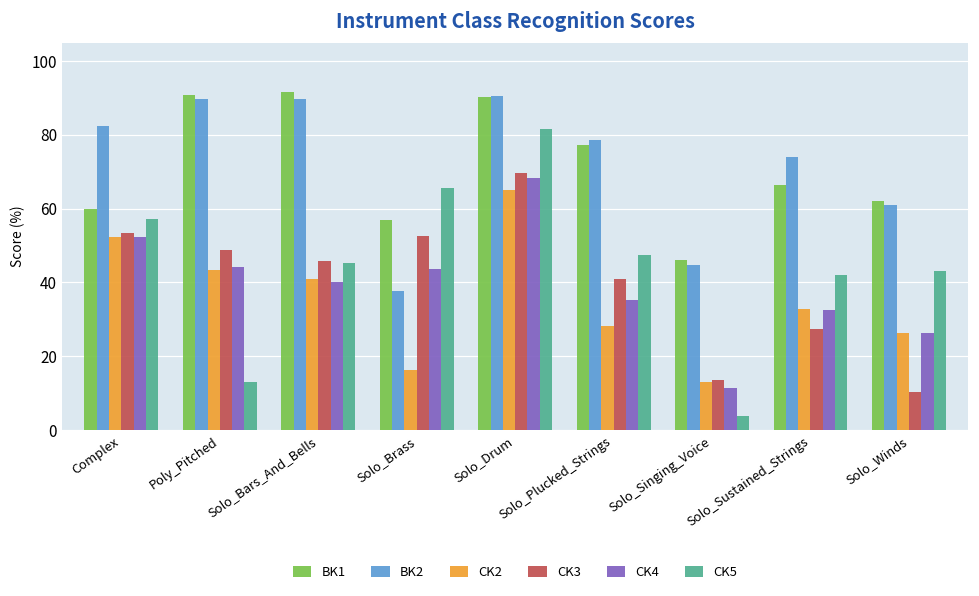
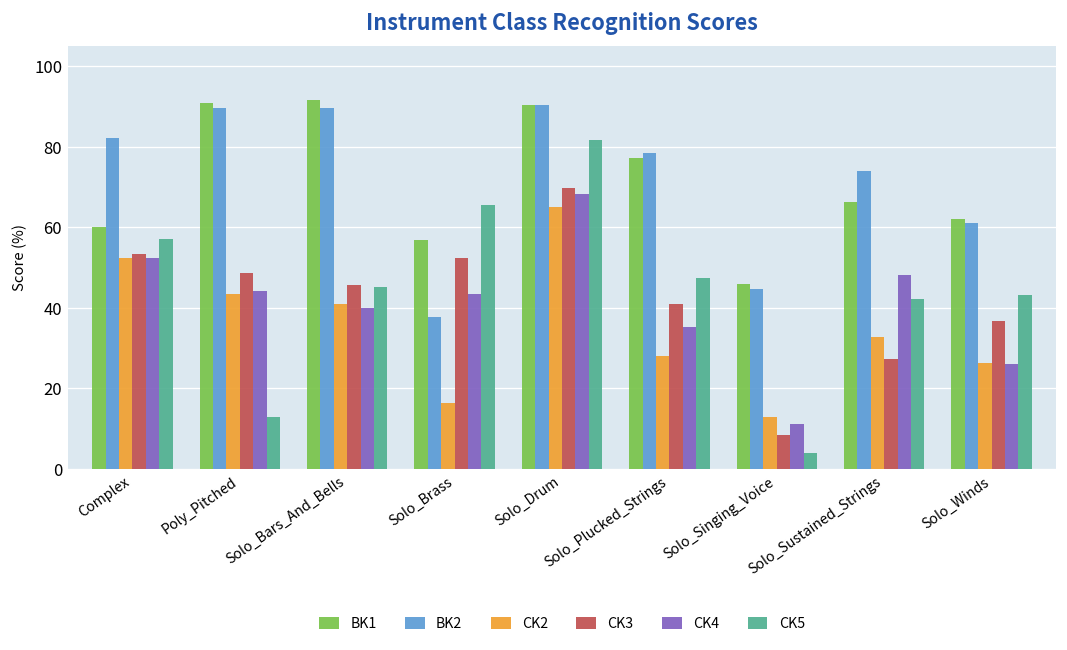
  {
    "BK1": {
      "Complex": 60,
      "Poly_Pitched": 91,
      "Solo_Bars_And_Bells": 92,
      "Solo_Brass": 57,
      "Solo_Drum": 90,
      "Solo_Plucked_Strings": 77,
      "Solo_Singing_Voice": 46,
      "Solo_Sustained_Strings": 66,
      "Solo_Winds": 62
    },
    "BK2": {
      "Complex": 82,
      "Poly_Pitched": 90,
      "Solo_Bars_And_Bells": 90,
      "Solo_Brass": 38,
      "Solo_Drum": 90,
      "Solo_Plucked_Strings": 78,
      "Solo_Singing_Voice": 45,
      "Solo_Sustained_Strings": 74,
      "Solo_Winds": 61
    },
    "CK2": {
      "Complex": 52,
      "Poly_Pitched": 43,
      "Solo_Bars_And_Bells": 41,
      "Solo_Brass": 16,
      "Solo_Drum": 65,
      "Solo_Plucked_Strings": 28,
      "Solo_Singing_Voice": 13,
      "Solo_Sustained_Strings": 33,
      "Solo_Winds": 26
    },
    "CK3": {
      "Complex": 53,
      "Poly_Pitched": 49,
      "Solo_Bars_And_Bells": 46,
      "Solo_Brass": 52,
      "Solo_Drum": 70,
      "Solo_Plucked_Strings": 41,
-     "Solo_Singing_Voice": 14,
+     "Solo_Singing_Voice": 8,
      "Solo_Sustained_Strings": 27,
-     "Solo_Winds": 10
+     "Solo_Winds": 37
    },
    "CK4": {
      "Complex": 52,
      "Poly_Pitched": 44,
      "Solo_Bars_And_Bells": 40,
      "Solo_Brass": 43,
      "Solo_Drum": 68,
      "Solo_Plucked_Strings": 35,
      "Solo_Singing_Voice": 11,
-     "Solo_Sustained_Strings": 32,
+     "Solo_Sustained_Strings": 48,
      "Solo_Winds": 26
    },
    "CK5": {
      "Complex": 57,
      "Poly_Pitched": 13,
      "Solo_Bars_And_Bells": 45,
      "Solo_Brass": 65,
      "Solo_Drum": 82,
      "Solo_Plucked_Strings": 47,
      "Solo_Singing_Voice": 4,
      "Solo_Sustained_Strings": 42,
      "Solo_Winds": 43
    }
  }
